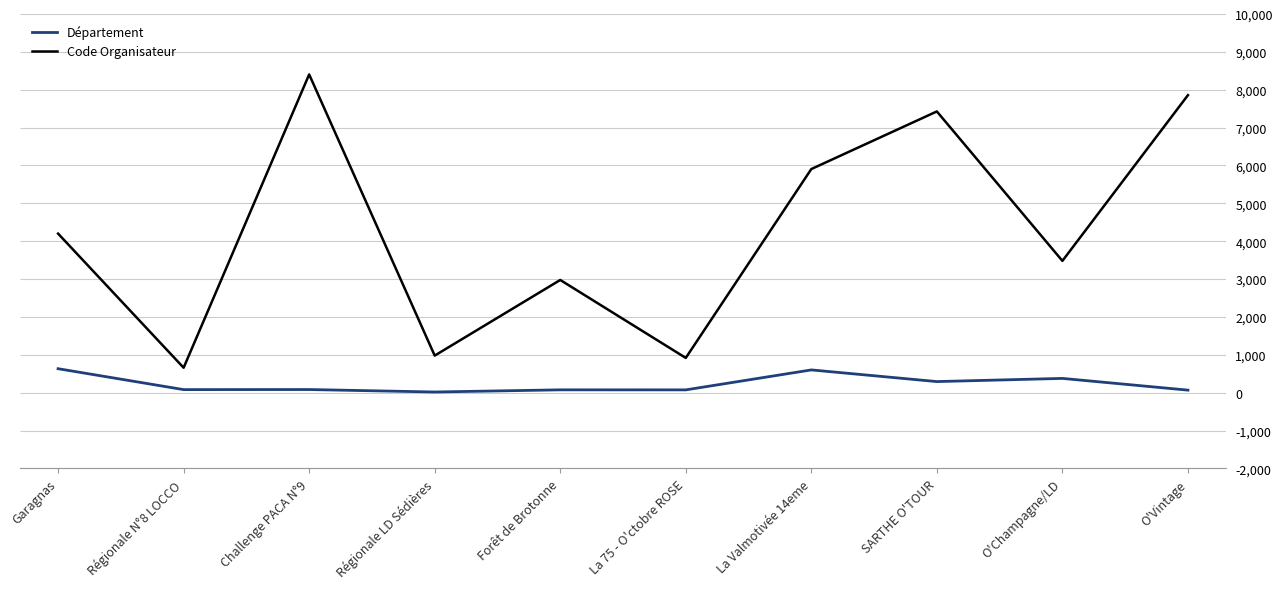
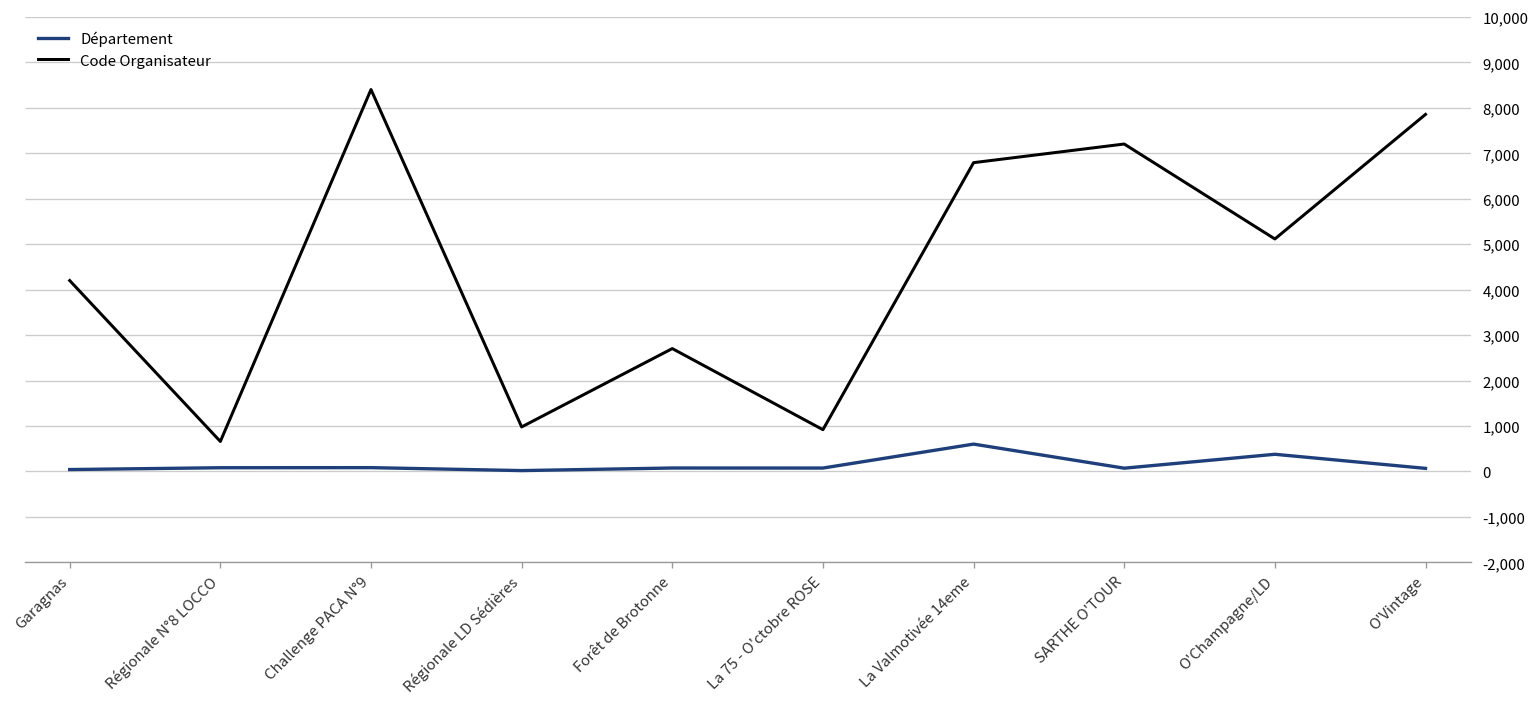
  {
    "Département": {
-     "Garagnas": "600",
+     "Garagnas": "0",
      "Régionale N°8 LOCCO": "100",
      "Challenge PACA N°9": "100",
      "Régionale LD Sédières": "0",
      "Forêt de Brotonne": "100",
      "La 75 - O'ctobre ROSE": "100",
      "La Valmotivée 14eme": "600",
-     "SARTHE O'TOUR": "300",
+     "SARTHE O'TOUR": "100",
      "O'Champagne/LD": "400",
      "O'Vintage": "100"
    },
    "Code Organisateur": {
      "Garagnas": "4,200",
      "Régionale N°8 LOCCO": "700",
      "Challenge PACA N°9": "8,400",
      "Régionale LD Sédières": "1,000",
-     "Forêt de Brotonne": "3,000",
+     "Forêt de Brotonne": "2,700",
      "La 75 - O'ctobre ROSE": "900",
-     "La Valmotivée 14eme": "5,900",
-     "SARTHE O'TOUR": "7,400",
-     "O'Champagne/LD": "3,500",
+     "La Valmotivée 14eme": "6,800",
+     "SARTHE O'TOUR": "7,200",
+     "O'Champagne/LD": "5,100",
      "O'Vintage": "7,900"
    }
  }
